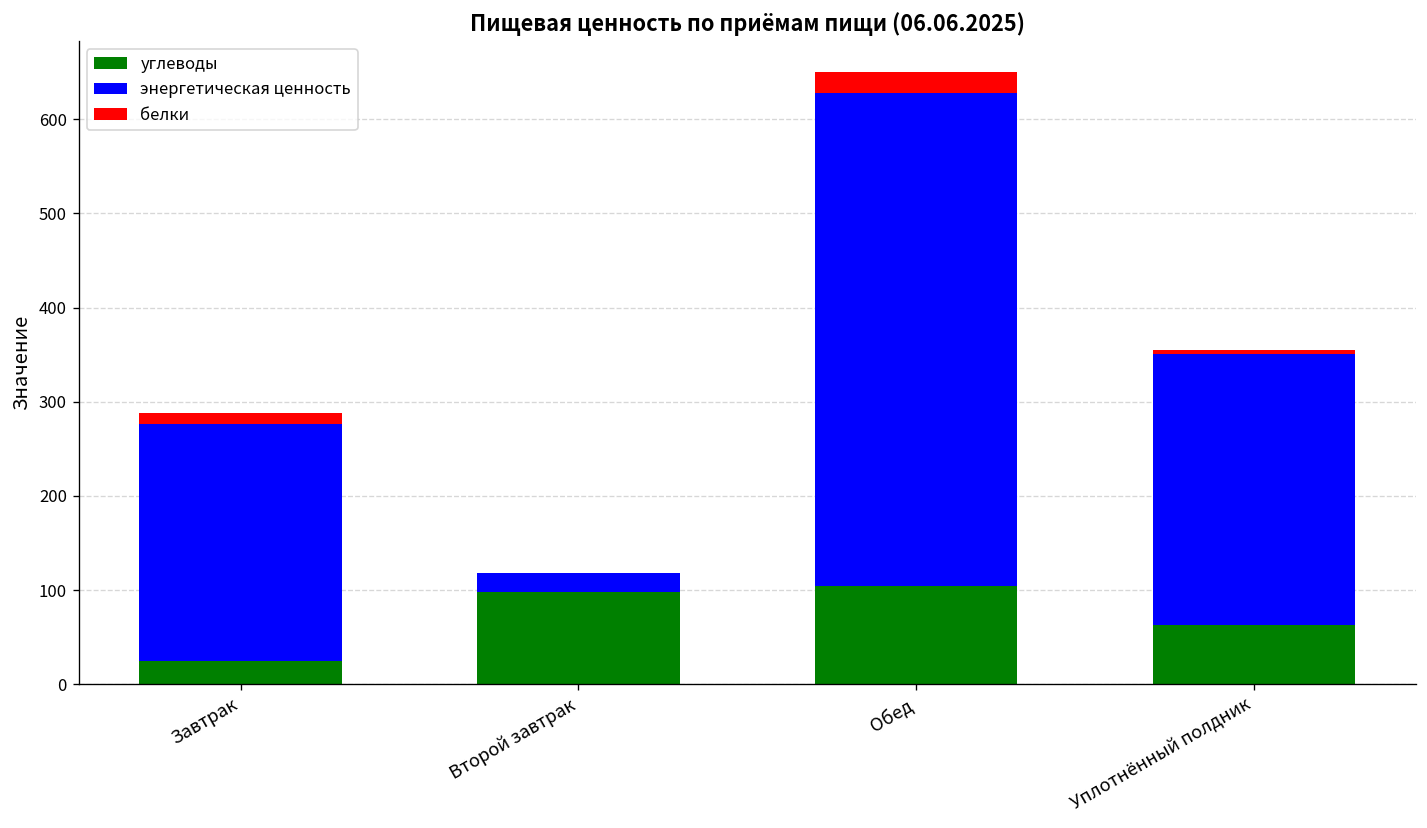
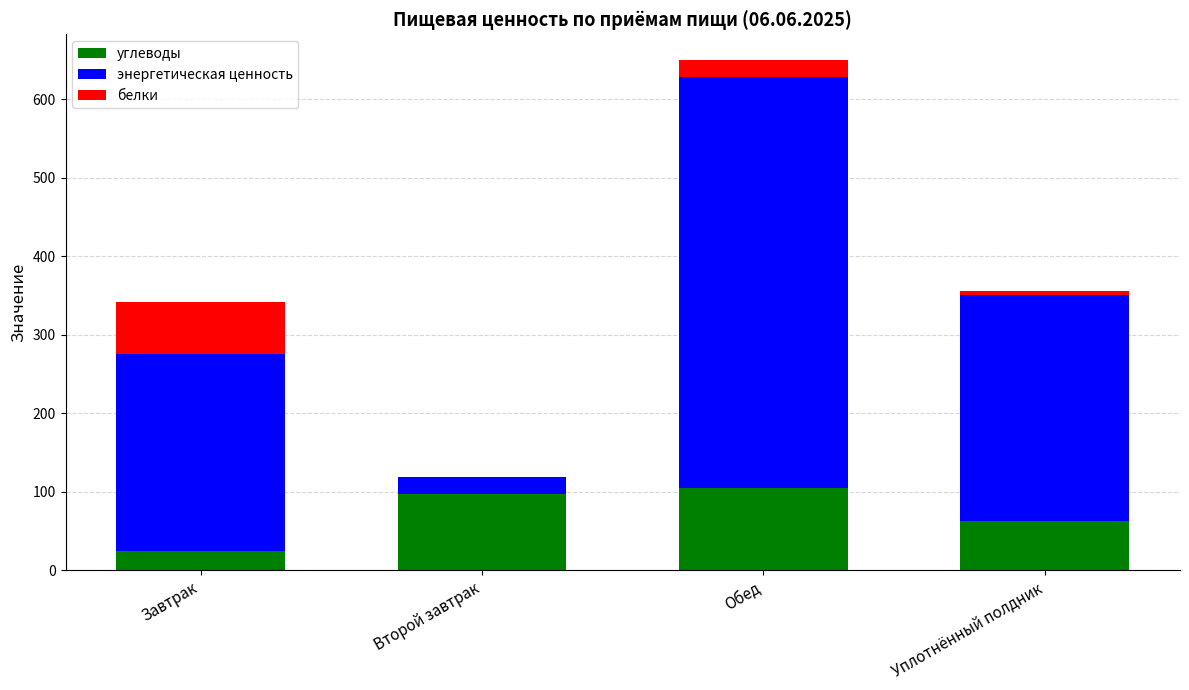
  {
    "углеводы": {
      "Завтрак": 20,
      "Второй завтрак": 100,
      "Обед": 100,
      "Уплотнённый полдник": 60
    },
    "энергетическая ценность": {
      "Завтрак": 250,
      "Второй завтрак": 20,
      "Обед": 520,
      "Уплотнённый полдник": 290
    },
    "белки": {
-     "Завтрак": 10,
+     "Завтрак": 70,
      "Второй завтрак": 0,
      "Обед": 20,
      "Уплотнённый полдник": 0
    }
  }
